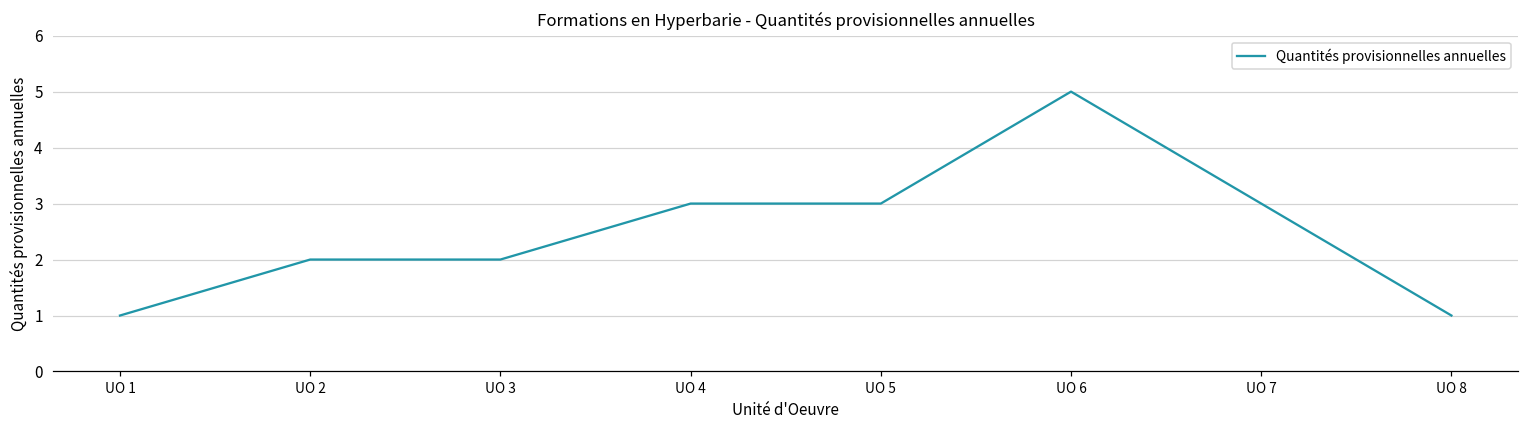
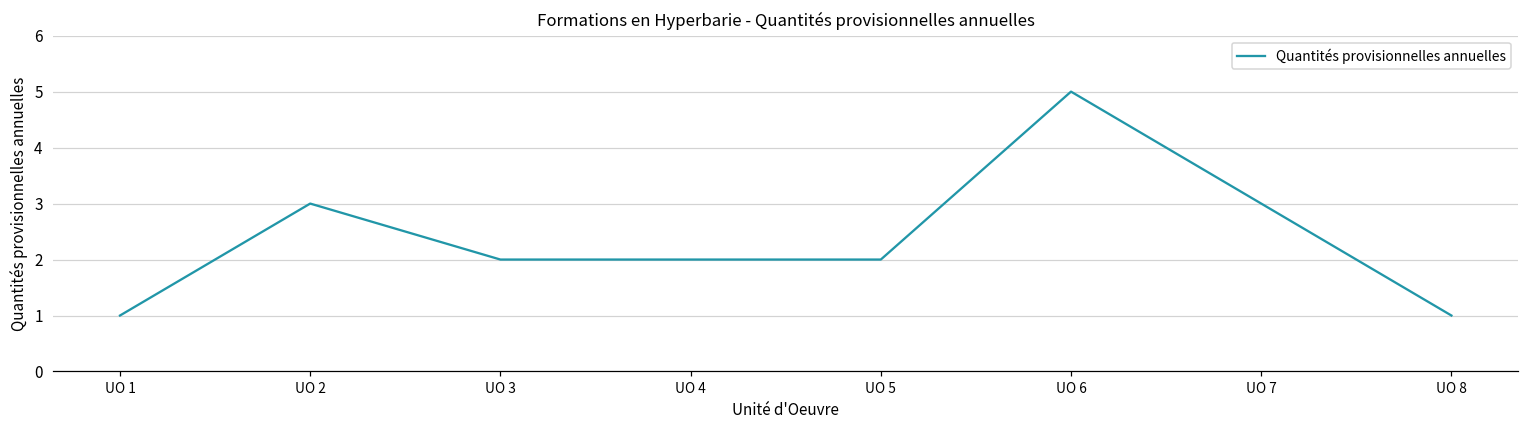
  {
    "UO 1": 1,
-   "UO 2": 2,
+   "UO 2": 3,
    "UO 3": 2,
-   "UO 4": 3,
-   "UO 5": 3,
+   "UO 4": 2,
+   "UO 5": 2,
    "UO 6": 5,
    "UO 7": 3,
    "UO 8": 1
  }
